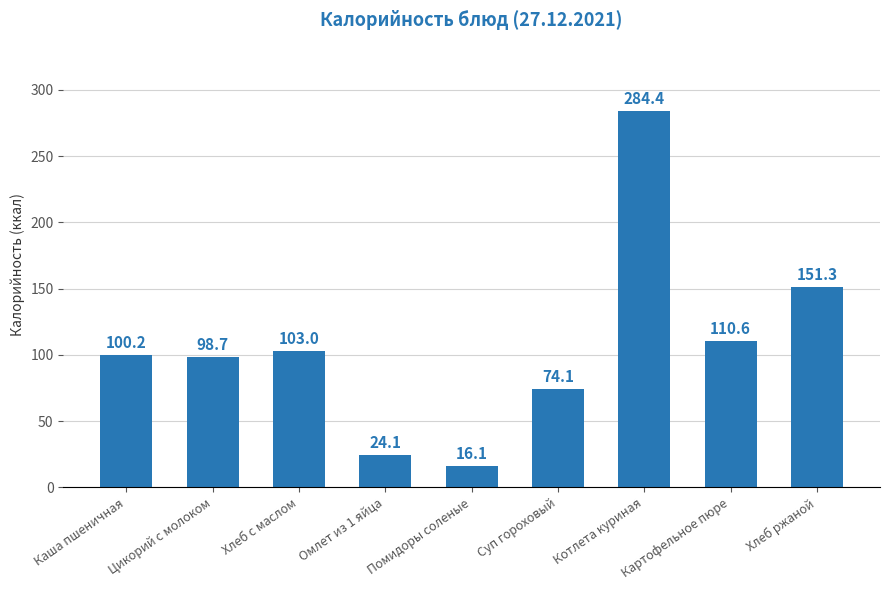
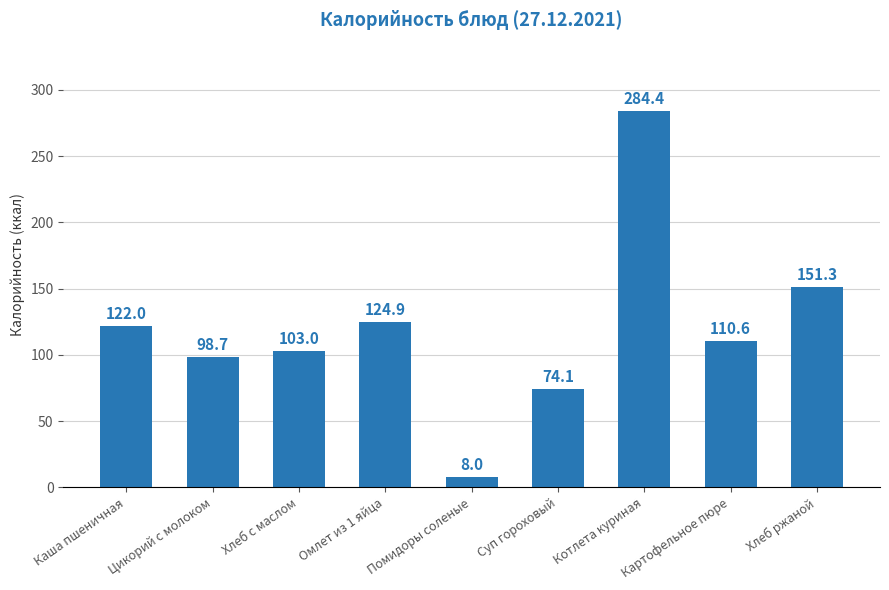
  {
-   "Каша пшеничная": 100.2,
+   "Каша пшеничная": 122.0,
    "Цикорий с молоком": 98.7,
    "Хлеб с маслом": 103.0,
-   "Омлет из 1 яйца": 24.1,
-   "Помидоры соленые": 16.1,
+   "Омлет из 1 яйца": 124.9,
+   "Помидоры соленые": 8.0,
    "Суп гороховый": 74.1,
    "Котлета куриная": 284.4,
    "Картофельное пюре": 110.6,
    "Хлеб ржаной": 151.3
  }
